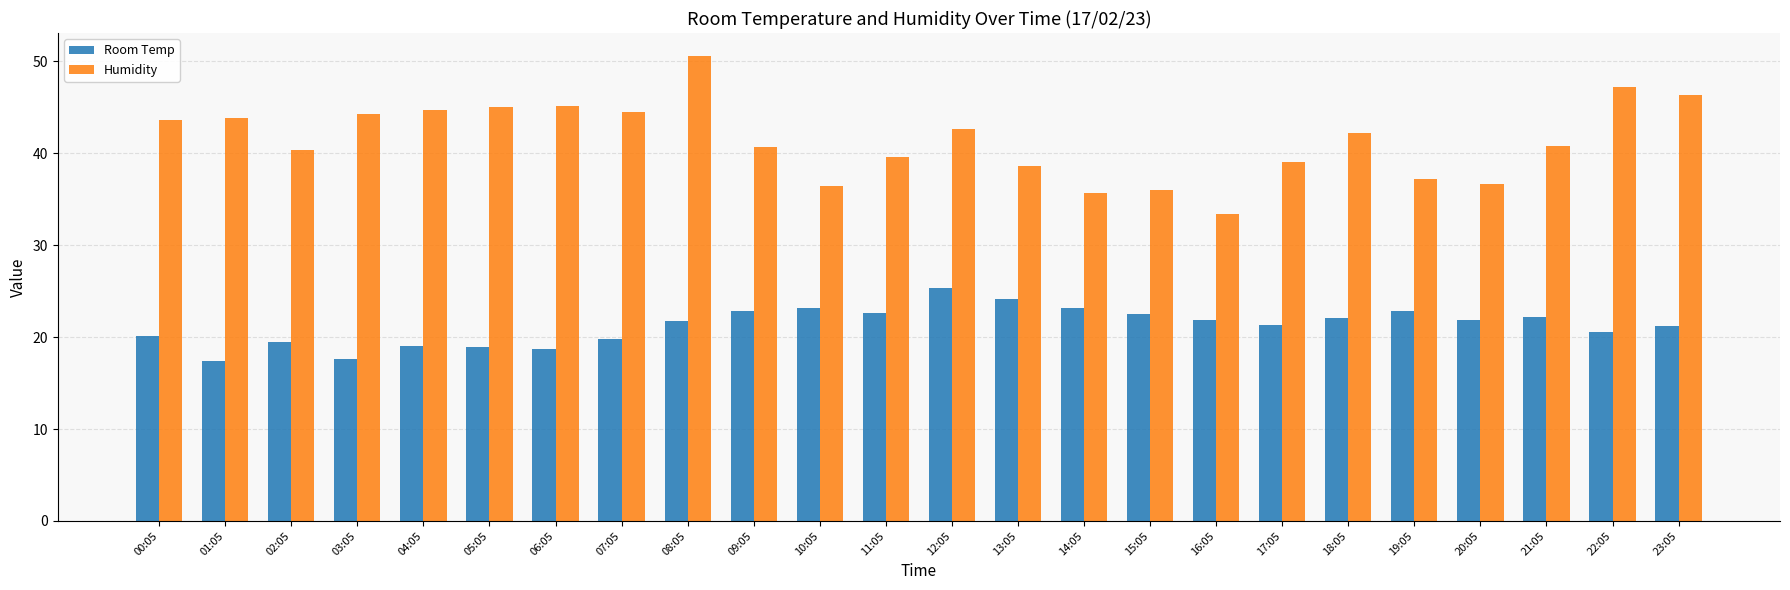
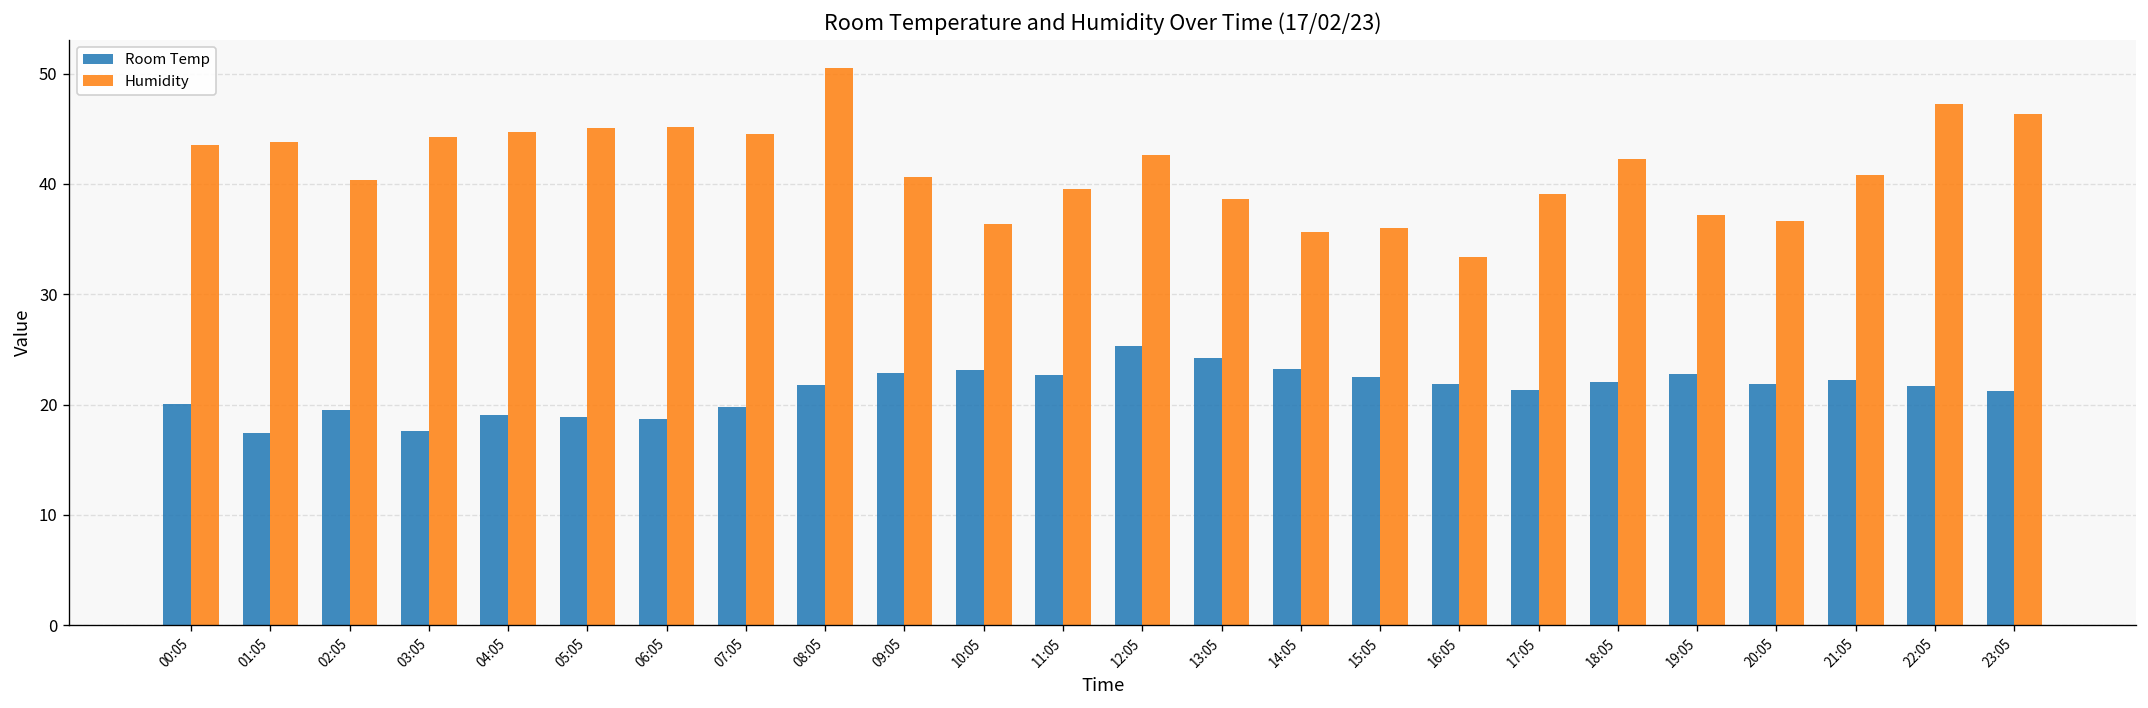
  {
    "Room Temp": {
      "00:05": 20,
      "01:05": 17,
      "02:05": 20,
      "03:05": 18,
      "04:05": 19,
      "05:05": 19,
      "06:05": 19,
      "07:05": 20,
      "08:05": 22,
      "09:05": 23,
      "10:05": 23,
      "11:05": 23,
      "12:05": 25,
      "13:05": 24,
      "14:05": 23,
      "15:05": 23,
      "16:05": 22,
      "17:05": 21,
      "18:05": 22,
      "19:05": 23,
      "20:05": 22,
      "21:05": 22,
-     "22:05": 21,
+     "22:05": 22,
      "23:05": 21
    },
    "Humidity": {
      "00:05": 44,
      "01:05": 44,
      "02:05": 40,
      "03:05": 44,
      "04:05": 45,
      "05:05": 45,
      "06:05": 45,
      "07:05": 45,
      "08:05": 51,
      "09:05": 41,
      "10:05": 36,
      "11:05": 40,
      "12:05": 43,
      "13:05": 39,
      "14:05": 36,
      "15:05": 36,
      "16:05": 33,
      "17:05": 39,
      "18:05": 42,
      "19:05": 37,
      "20:05": 37,
      "21:05": 41,
      "22:05": 47,
      "23:05": 46
    }
  }
